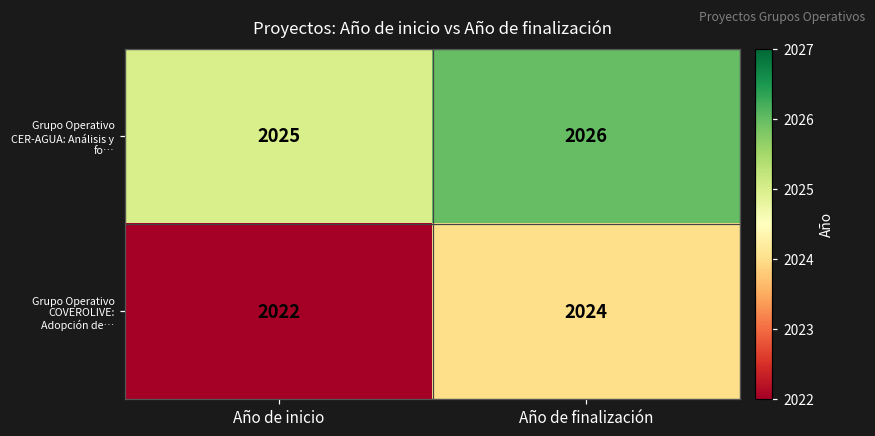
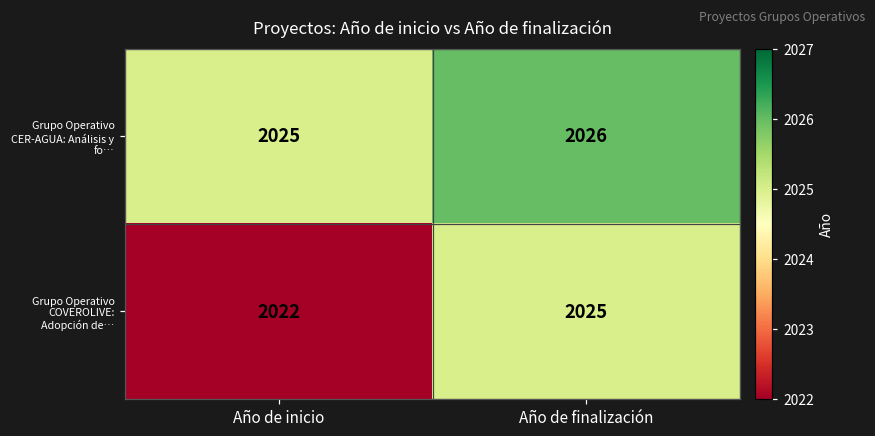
  {
    "Grupo Operativo CER-AGUA: Análisis y fo…": {
      "Año de inicio": 2025,
      "Año de finalización": 2026
    },
    "Grupo Operativo COVEROLIVE: Adopción de…": {
      "Año de inicio": 2022,
-     "Año de finalización": 2024
+     "Año de finalización": 2025
    }
  }
